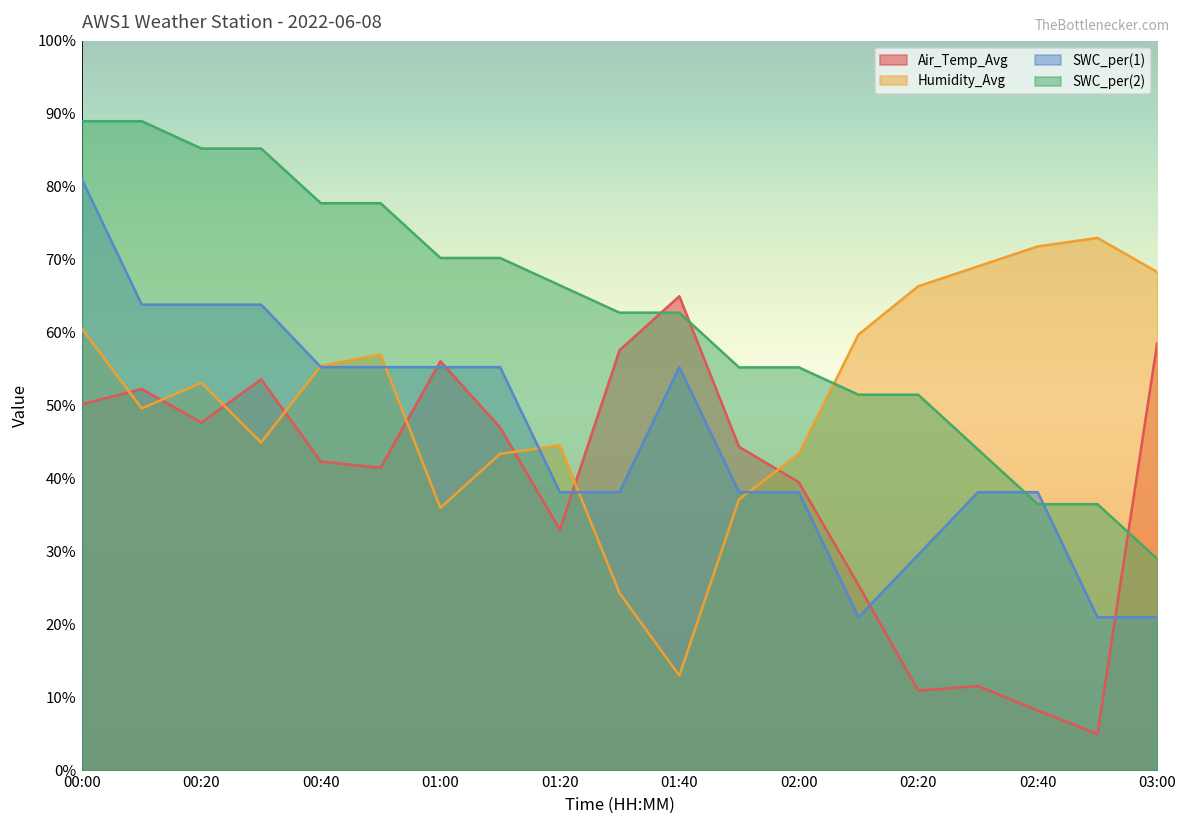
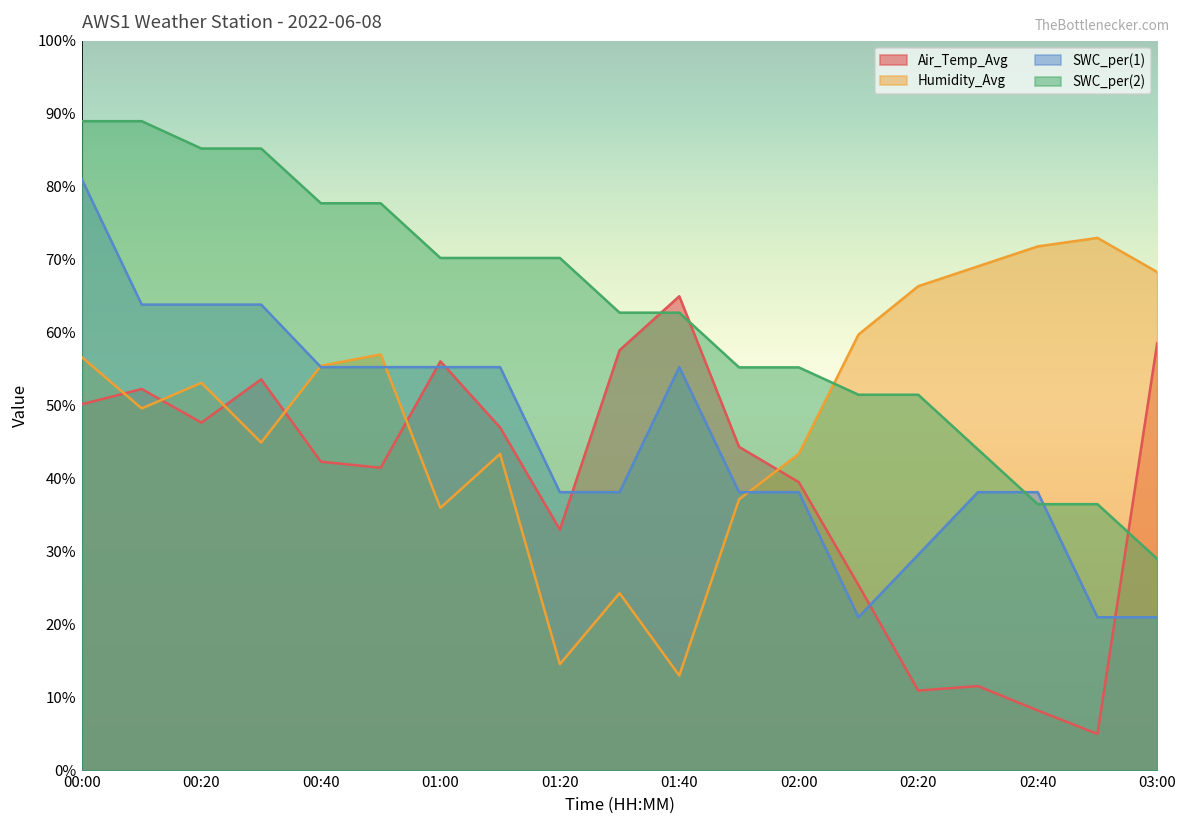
  {
    "Air_Temp_Avg": {
      "00:00": "50%",
      "00:20": "48%",
      "00:40": "42%",
      "01:00": "56%",
      "01:20": "33%",
      "01:40": "65%",
      "02:00": "40%",
      "02:20": "11%",
      "02:40": "8%",
      "03:00": "59%"
    },
    "Humidity_Avg": {
-     "00:00": "61%",
+     "00:00": "57%",
      "00:20": "53%",
      "01:00": "36%",
-     "01:20": "45%",
+     "01:20": "15%",
      "01:40": "13%",
      "02:00": "43%",
      "02:20": "66%",
      "02:40": "72%",
      "03:00": "68%"
    },
    "SWC_per(1)": {
      "00:00": "81%",
      "00:20": "64%",
      "01:00": "55%",
      "01:20": "38%",
      "01:40": "55%",
      "02:00": "38%",
      "02:20": "30%",
      "02:40": "38%",
      "03:00": "21%"
    },
    "SWC_per(2)": {
      "00:00": "89%",
      "00:20": "85%",
      "00:40": "78%",
      "01:00": "70%",
-     "01:20": "66%",
+     "01:20": "70%",
      "01:40": "63%",
      "02:00": "55%",
      "02:20": "51%",
      "02:40": "36%",
      "03:00": "29%"
    }
  }
